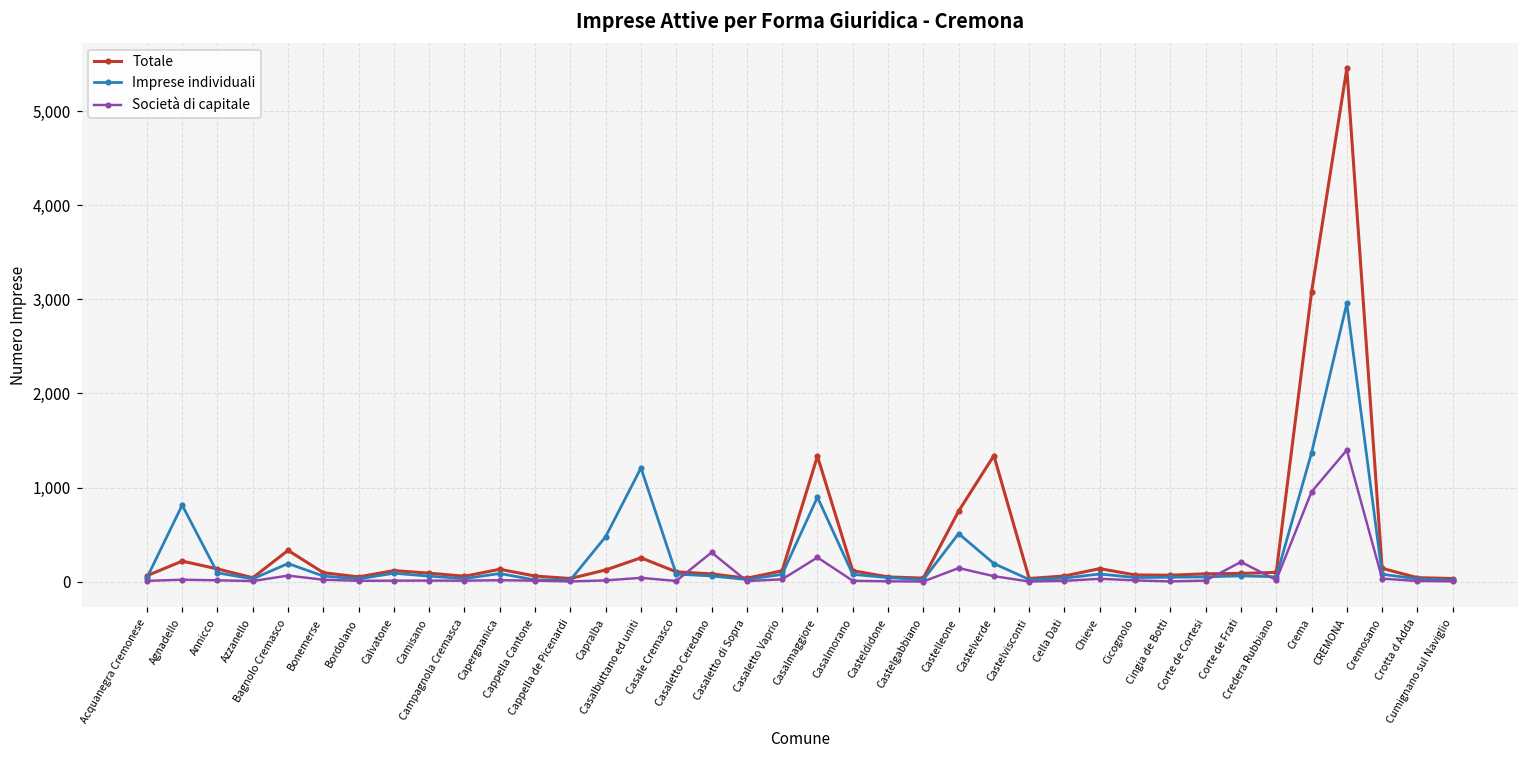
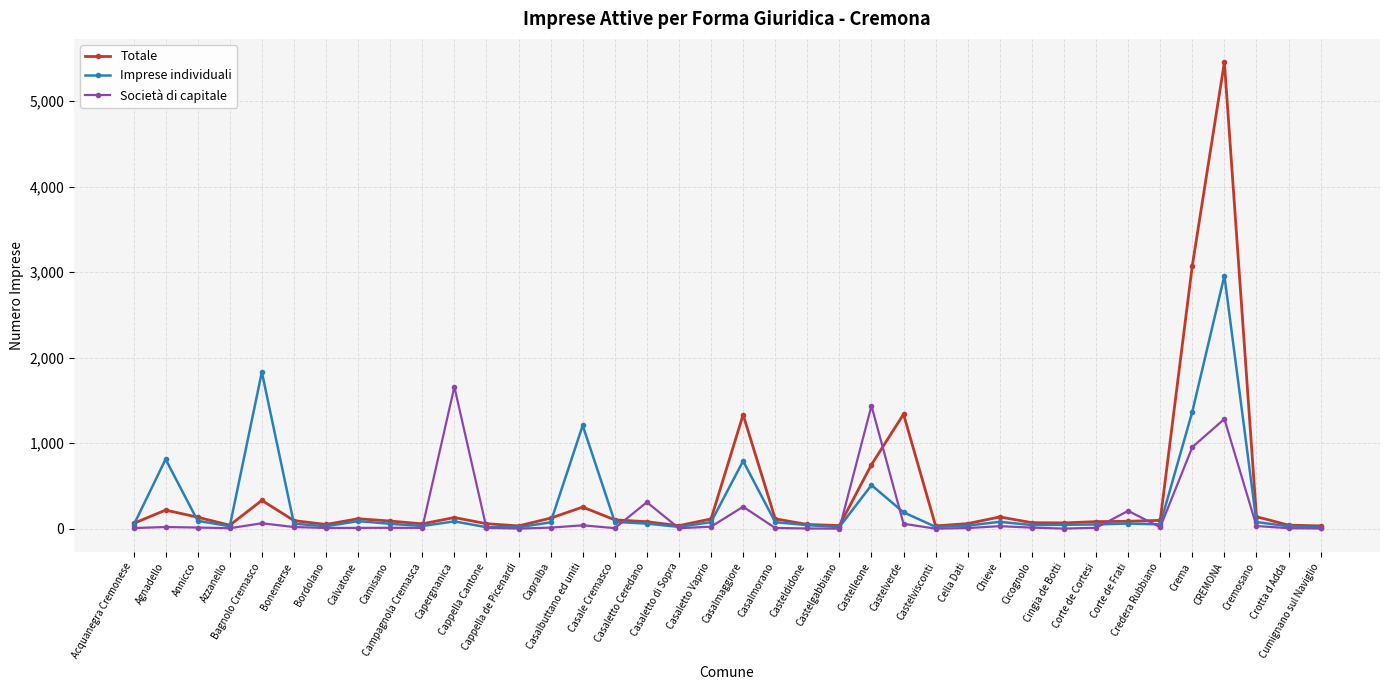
  {
    "Totale": {
      "Agnadello": "200",
      "Annicco": "100",
      "Bagnolo Cremasco": "300",
      "Bonemerse": "100",
      "Camisano": "100",
      "Capergnanica": "100",
      "Cappella Cantone": "100",
      "Capralba": "100",
      "Casalbuttano ed uniti": "300",
      "Casaletto Vaprio": "100",
      "Casalmaggiore": "1,300",
      "Casalmorano": "100",
      "Castelleone": "700",
      "Castelverde": "1,300",
      "Chieve": "100",
      "Corte de Cortesi": "100",
      "Credera Rubbiano": "100",
      "Crema": "3,100",
      "CREMONA": "5,500",
      "Cremosano": "100"
    },
    "Imprese individuali": {
      "Agnadello": "800",
      "Annicco": "100",
-     "Bagnolo Cremasco": "200",
+     "Bagnolo Cremasco": "1,800",
      "Bonemerse": "100",
      "Camisano": "100",
      "Capergnanica": "100",
-     "Capralba": "500",
+     "Capralba": "100",
      "Casalbuttano ed uniti": "1,200",
      "Casaletto Vaprio": "100",
-     "Casalmaggiore": "900",
+     "Casalmaggiore": "800",
      "Casalmorano": "100",
      "Castelleone": "500",
      "Castelverde": "200",
      "Chieve": "100",
      "Corte de Cortesi": "100",
      "Credera Rubbiano": "100",
      "Crema": "1,400",
      "CREMONA": "3,000",
      "Cremosano": "100"
    },
    "Società di capitale": {
      "Acquanegra Cremonese": "0",
      "Agnadello": "0",
      "Annicco": "0",
      "Bagnolo Cremasco": "100",
      "Bonemerse": "0",
      "Calvatone": "0",
      "Camisano": "0",
-     "Capergnanica": "0",
+     "Capergnanica": "1,700",
      "Capralba": "0",
      "Casalbuttano ed uniti": "0",
      "Casale Cremasco": "0",
      "Casaletto Ceredano": "300",
      "Casaletto Vaprio": "0",
      "Casalmaggiore": "300",
      "Casalmorano": "0",
      "Casteldidone": "0",
-     "Castelleone": "100",
+     "Castelleone": "1,400",
      "Castelverde": "100",
      "Chieve": "0",
      "Cingia de Botti": "0",
      "Corte de Cortesi": "0",
      "Corte de Frati": "200",
      "Credera Rubbiano": "0",
      "Crema": "1,000",
-     "CREMONA": "1,400",
+     "CREMONA": "1,300",
      "Cremosano": "0"
    }
  }
